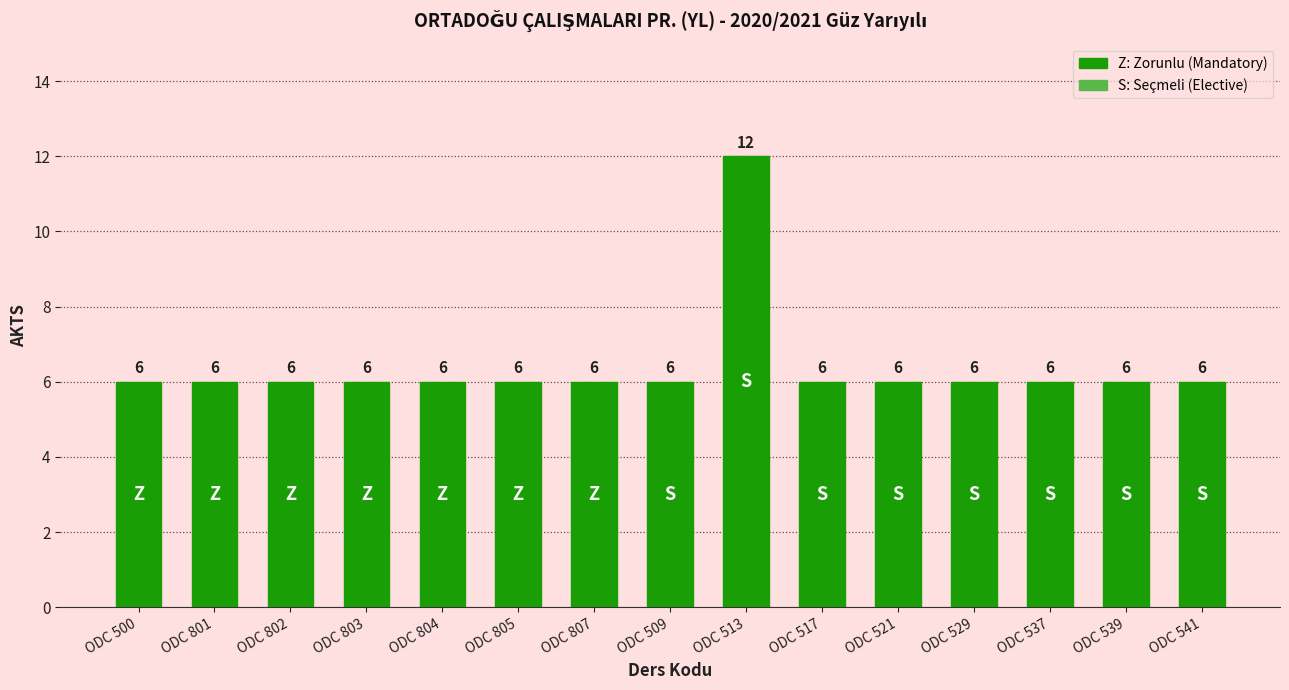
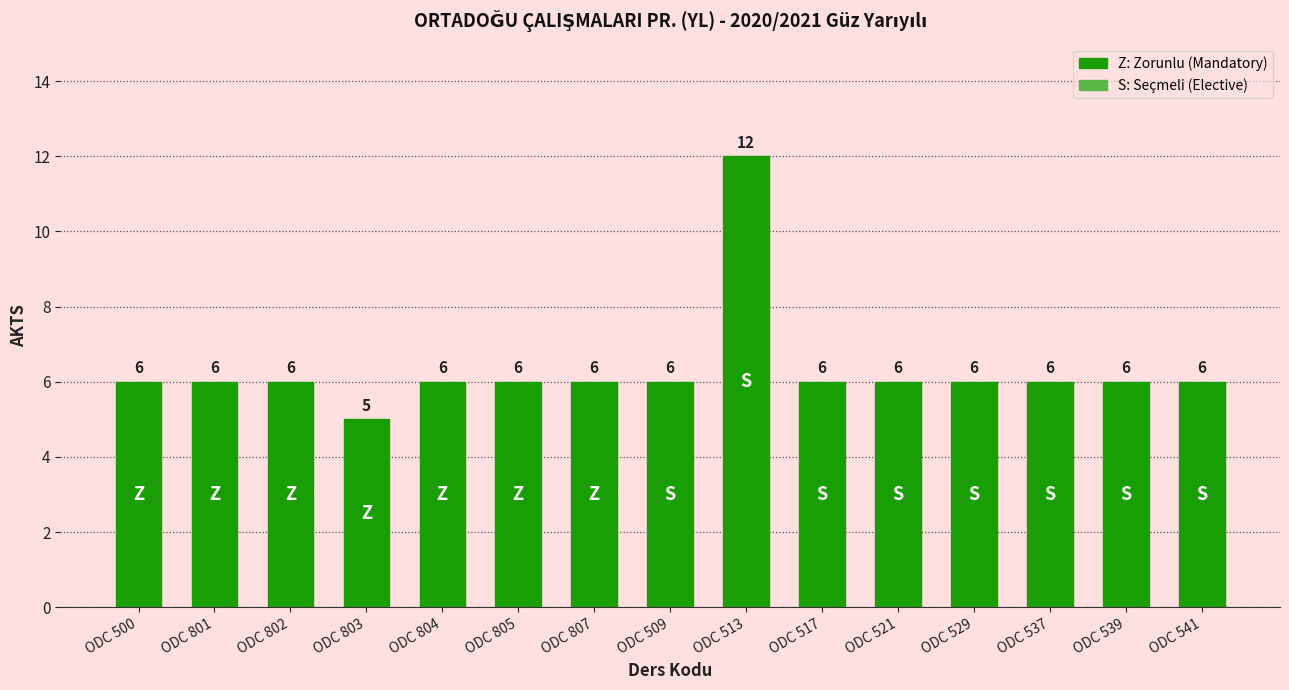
  {
    "ODC 500": 6,
    "ODC 801": 6,
    "ODC 802": 6,
-   "ODC 803": 6,
+   "ODC 803": 5,
    "ODC 804": 6,
    "ODC 805": 6,
    "ODC 807": 6,
    "ODC 509": 6,
    "ODC 513": 12,
    "ODC 517": 6,
    "ODC 521": 6,
    "ODC 529": 6,
    "ODC 537": 6,
    "ODC 539": 6,
    "ODC 541": 6
  }
